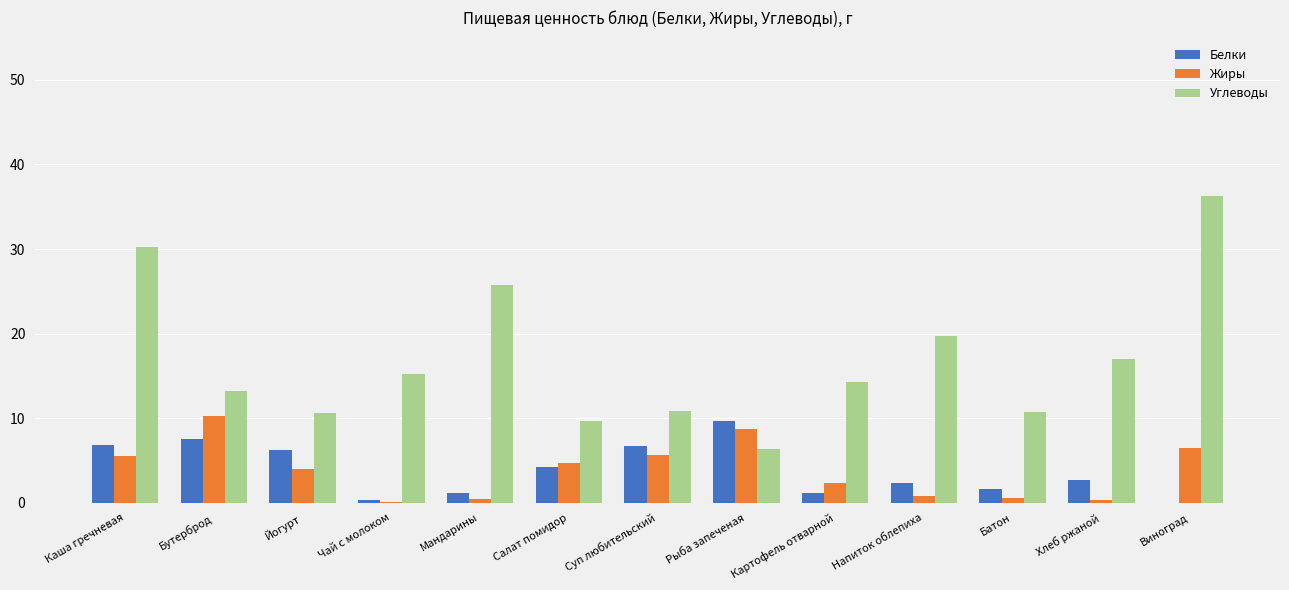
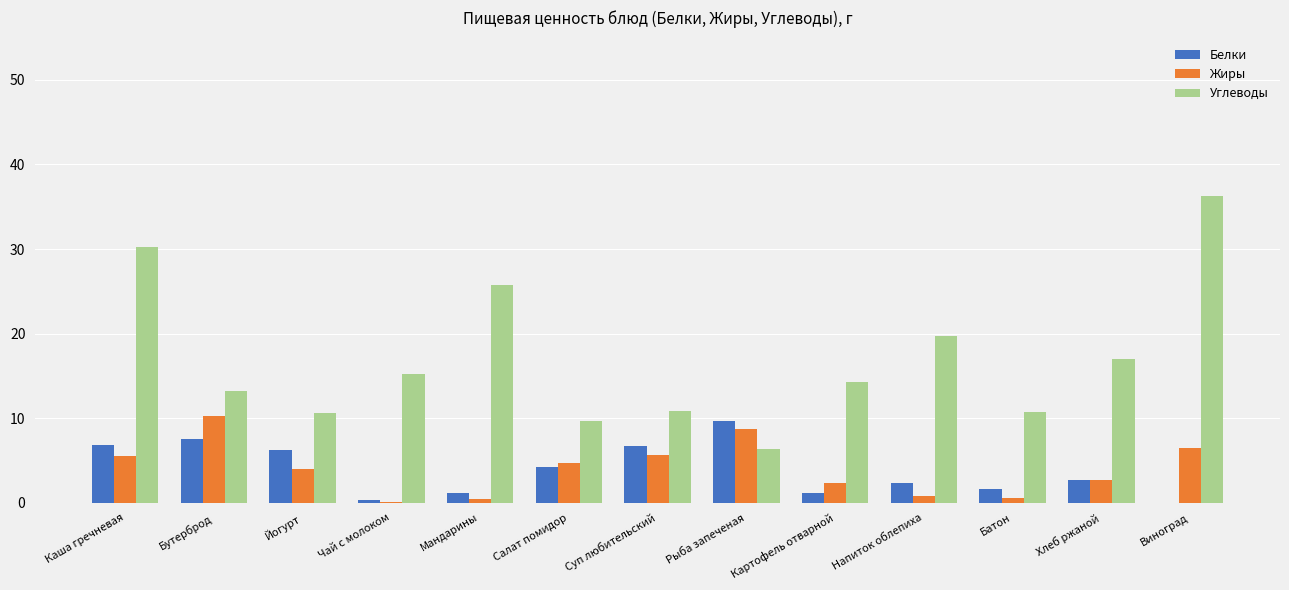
  {
    "Белки": {
      "Каша гречневая": 7,
      "Бутерброд": 8,
      "Йогурт": 6,
      "Чай с молоком": 0,
      "Мандарины": 1,
      "Салат помидор": 4,
      "Суп любительский": 7,
      "Рыба запеченая": 10,
      "Картофель отварной": 1,
      "Напиток облепиха": 2,
      "Батон": 2,
      "Хлеб ржаной": 3,
      "Виноград": 0
    },
    "Жиры": {
      "Каша гречневая": 6,
      "Бутерброд": 10,
      "Йогурт": 4,
      "Мандарины": 0,
      "Салат помидор": 5,
      "Суп любительский": 6,
      "Рыба запеченая": 9,
      "Картофель отварной": 2,
      "Напиток облепиха": 1,
      "Батон": 1,
-     "Хлеб ржаной": 0,
+     "Хлеб ржаной": 3,
      "Виноград": 7
    },
    "Углеводы": {
      "Каша гречневая": 30,
      "Бутерброд": 13,
      "Йогурт": 11,
      "Чай с молоком": 15,
      "Мандарины": 26,
      "Салат помидор": 10,
      "Суп любительский": 11,
      "Рыба запеченая": 6,
      "Картофель отварной": 14,
      "Напиток облепиха": 20,
      "Батон": 11,
      "Хлеб ржаной": 17,
      "Виноград": 36
    }
  }
